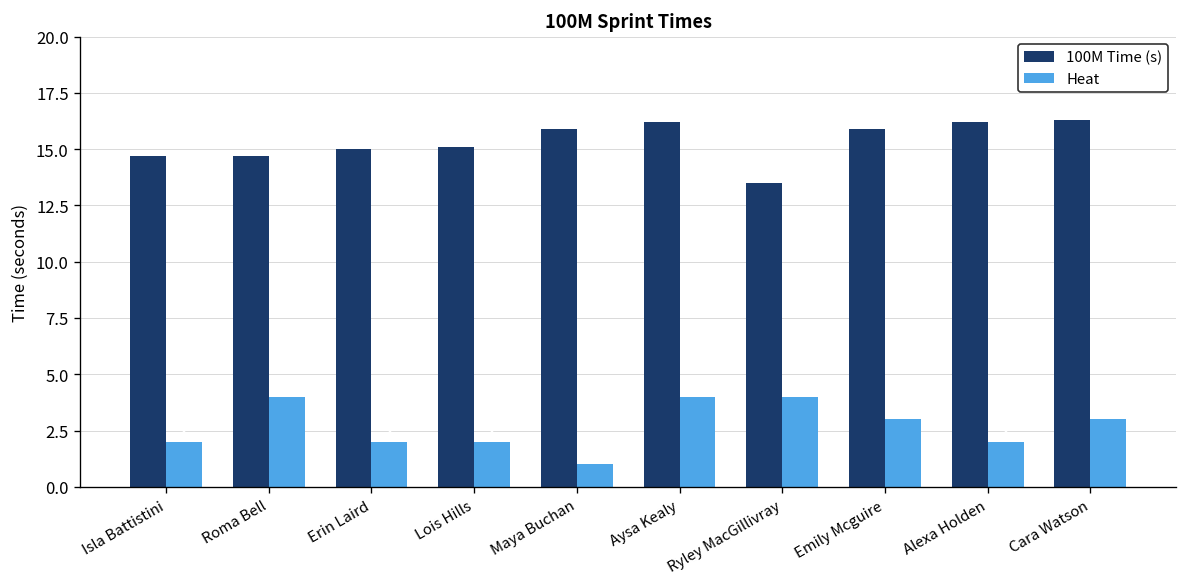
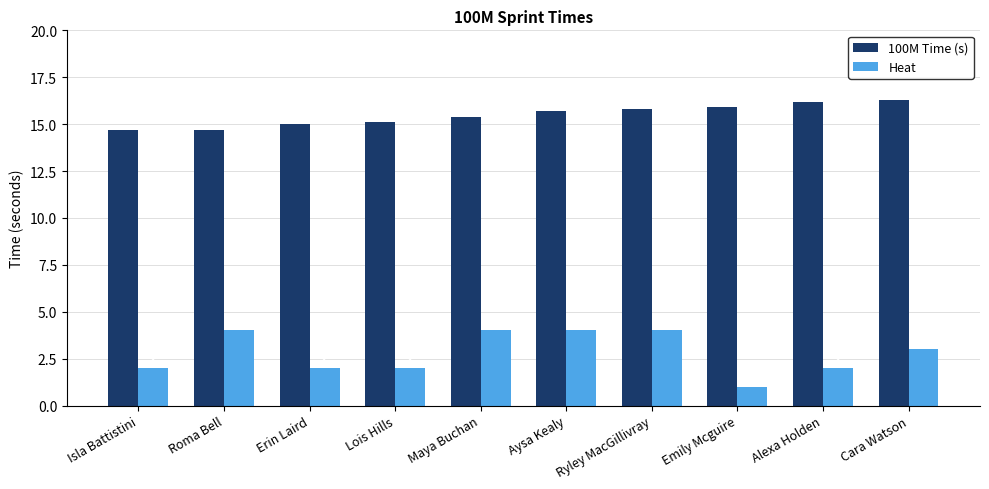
  {
    "100M Time (s)": {
      "Isla Battistini": 14.7,
      "Roma Bell": 14.7,
      "Erin Laird": 15.0,
      "Lois Hills": 15.1,
-     "Maya Buchan": 15.9,
-     "Aysa Kealy": 16.2,
-     "Ryley MacGillivray": 13.5,
+     "Maya Buchan": 15.4,
+     "Aysa Kealy": 15.7,
+     "Ryley MacGillivray": 15.8,
      "Emily Mcguire": 15.9,
      "Alexa Holden": 16.2,
      "Cara Watson": 16.3
    },
    "Heat": {
      "Isla Battistini": 2,
      "Roma Bell": 4,
      "Erin Laird": 2,
      "Lois Hills": 2,
-     "Maya Buchan": 1,
+     "Maya Buchan": 4,
      "Aysa Kealy": 4,
      "Ryley MacGillivray": 4,
-     "Emily Mcguire": 3,
+     "Emily Mcguire": 1,
      "Alexa Holden": 2,
      "Cara Watson": 3
    }
  }
